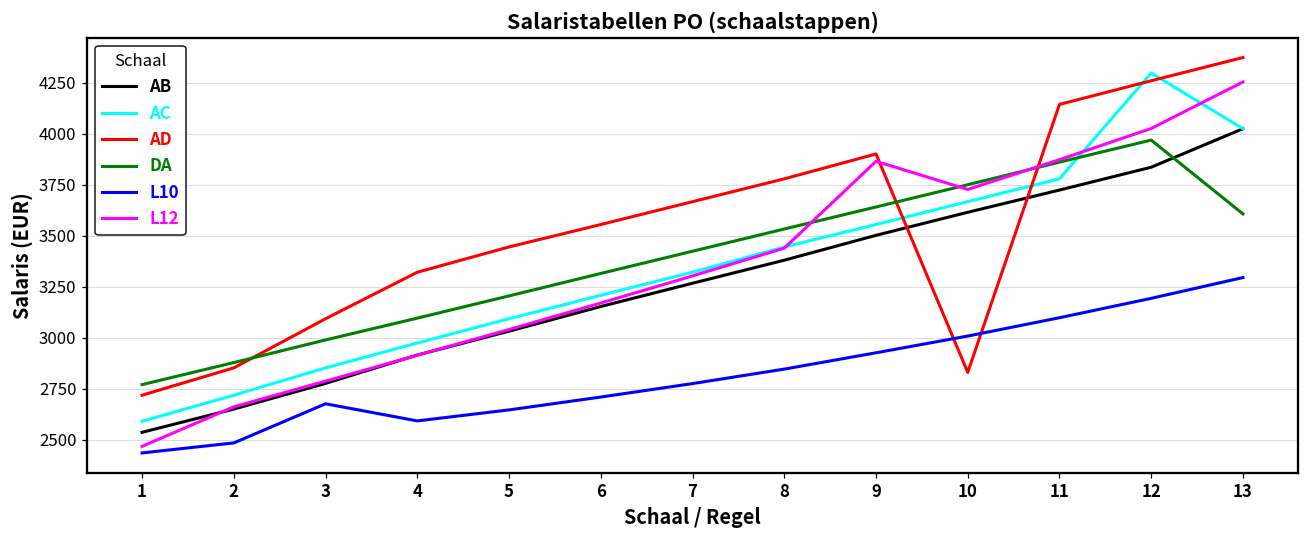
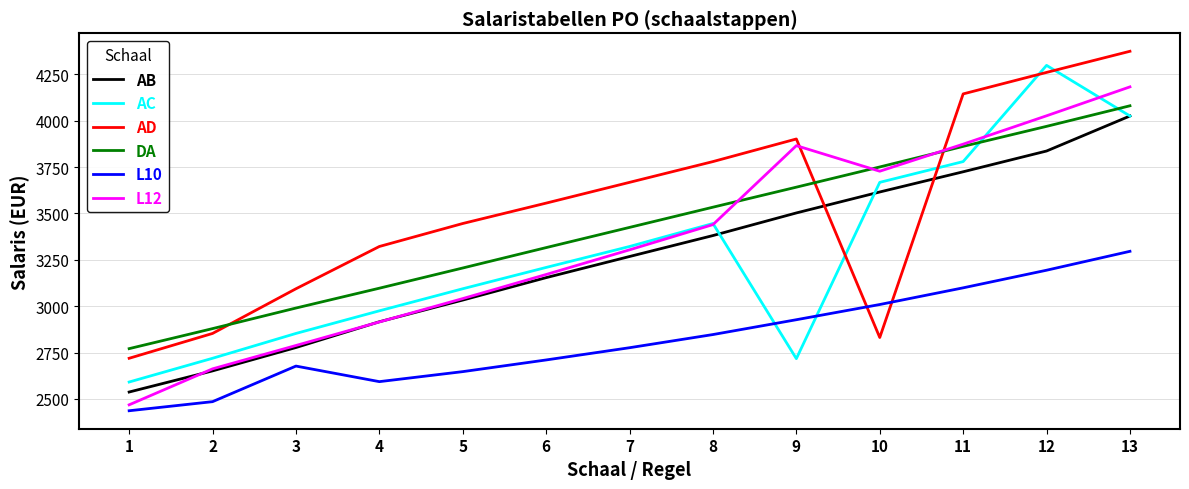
  {
    "AB": {
      "1": 2540,
      "6": 3150,
      "7": 3270,
      "8": 3380,
      "9": 3500,
      "10": 3620,
      "11": 3730,
      "12": 3840
    },
    "AC": {
      "1": 2590,
      "2": 2720,
      "3": 2850,
      "4": 2980,
      "5": 3090,
      "6": 3210,
      "7": 3320,
-     "9": 3560,
+     "9": 2720,
      "10": 3670,
      "11": 3780,
      "12": 4300
    },
    "AD": {
      "1": 2720,
      "2": 2850,
      "3": 3090,
      "4": 3320,
      "5": 3450,
      "6": 3560,
      "7": 3670,
      "8": 3780,
      "9": 3900,
      "10": 2830,
      "11": 4150,
      "12": 4260,
      "13": 4380
    },
    "DA": {
      "1": 2770,
      "2": 2880,
      "3": 2990,
      "4": 3100,
      "5": 3210,
      "6": 3320,
      "7": 3430,
      "8": 3530,
      "9": 3640,
      "10": 3750,
      "12": 3970,
-     "13": 3610
+     "13": 4080
    },
    "L10": {
      "1": 2440,
      "2": 2490,
      "3": 2680,
      "4": 2590,
      "5": 2650,
      "6": 2710,
      "7": 2780,
      "8": 2850,
      "9": 2930,
      "10": 3010,
      "11": 3100,
      "12": 3190,
      "13": 3300
    },
    "L12": {
      "1": 2470,
      "6": 3170,
      "7": 3300,
      "9": 3870,
      "10": 3730,
      "12": 4030,
-     "13": 4260
+     "13": 4180
    }
  }
